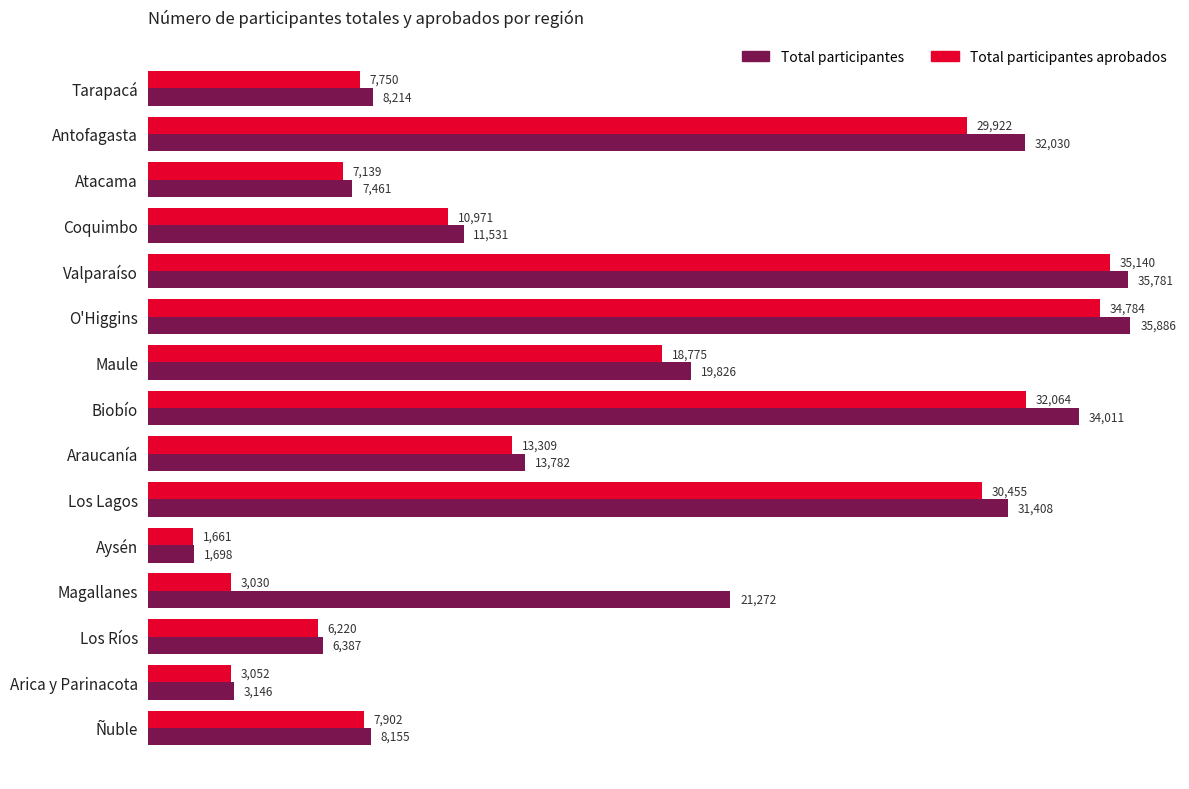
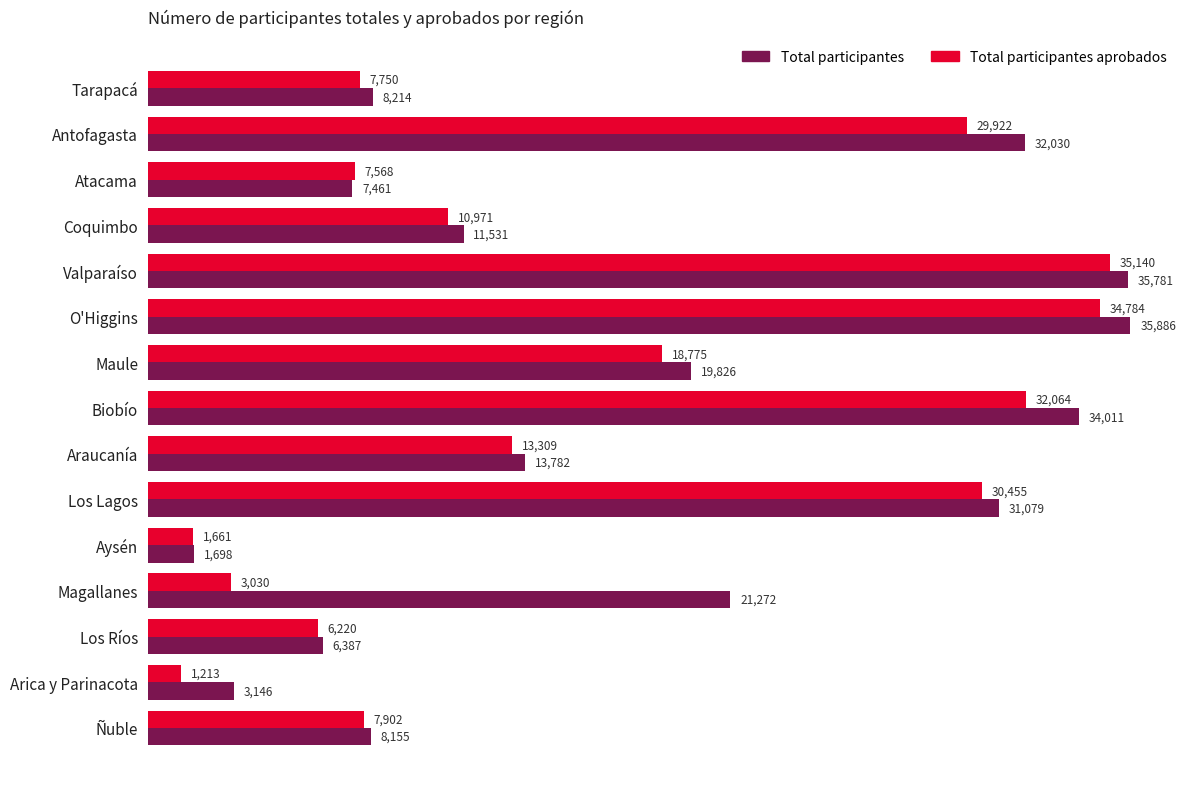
  {
    "Total participantes": {
      "Tarapacá": "8,214",
      "Antofagasta": "32,030",
      "Atacama": "7,461",
      "Coquimbo": "11,531",
      "Valparaíso": "35,781",
      "O'Higgins": "35,886",
      "Maule": "19,826",
      "Biobío": "34,011",
      "Araucanía": "13,782",
-     "Los Lagos": "31,408",
+     "Los Lagos": "31,079",
      "Aysén": "1,698",
      "Magallanes": "21,272",
      "Los Ríos": "6,387",
      "Arica y Parinacota": "3,146",
      "Ñuble": "8,155"
    },
    "Total participantes aprobados": {
      "Tarapacá": "7,750",
      "Antofagasta": "29,922",
-     "Atacama": "7,139",
+     "Atacama": "7,568",
      "Coquimbo": "10,971",
      "Valparaíso": "35,140",
      "O'Higgins": "34,784",
      "Maule": "18,775",
      "Biobío": "32,064",
      "Araucanía": "13,309",
      "Los Lagos": "30,455",
      "Aysén": "1,661",
      "Magallanes": "3,030",
      "Los Ríos": "6,220",
-     "Arica y Parinacota": "3,052",
+     "Arica y Parinacota": "1,213",
      "Ñuble": "7,902"
    }
  }
